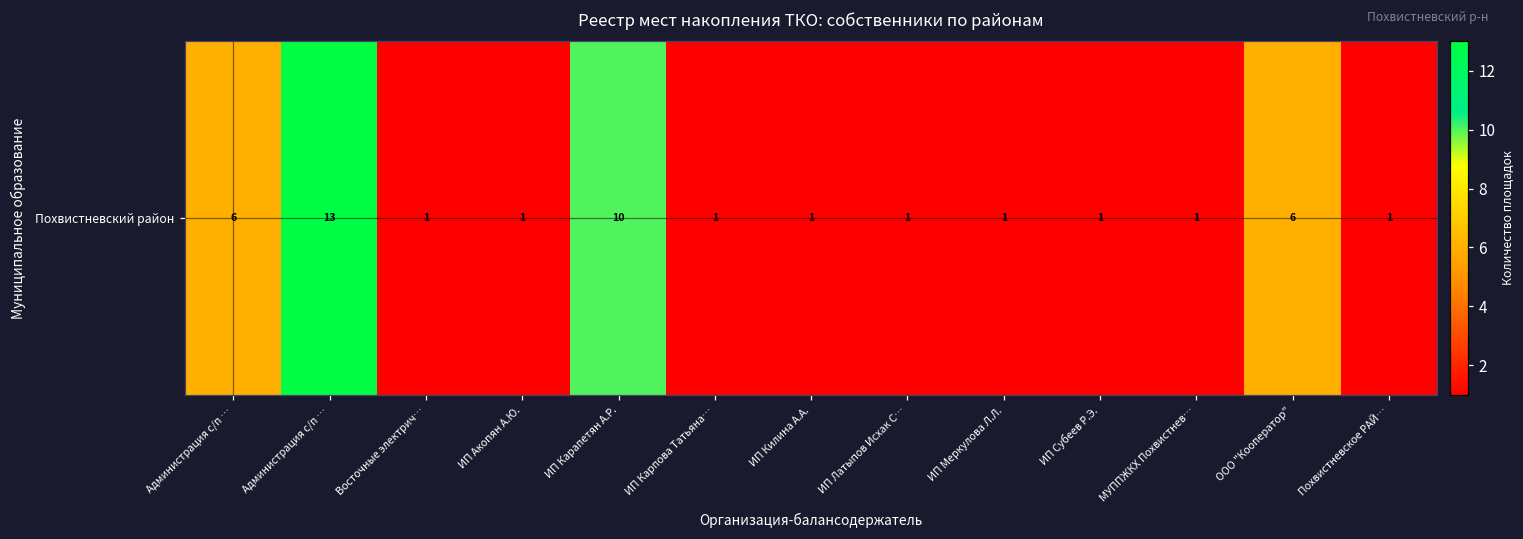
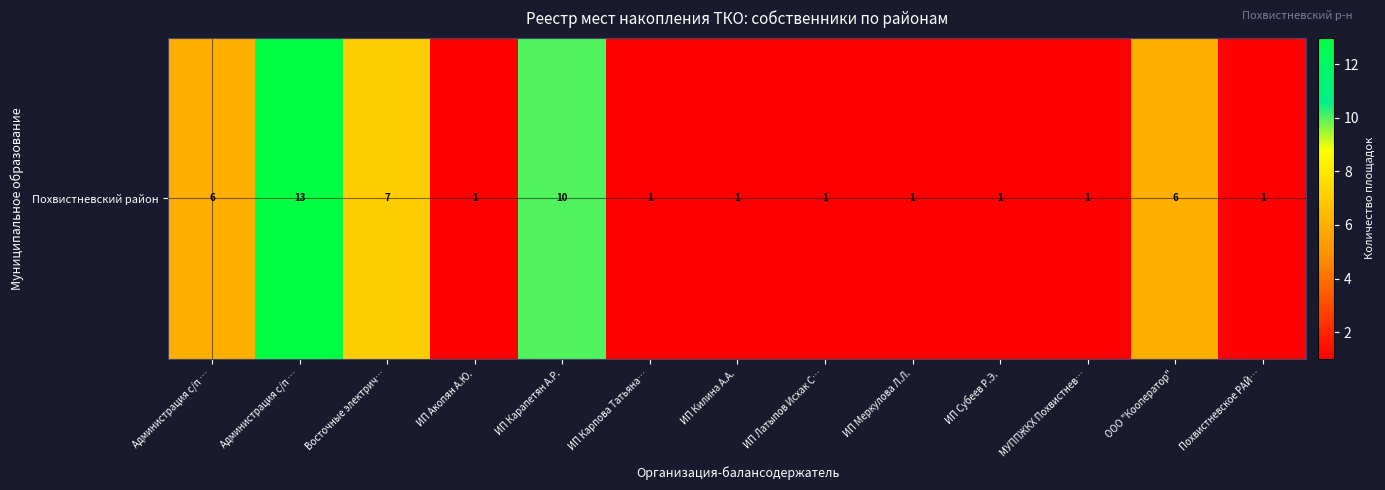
  {
    "Похвистневский район": {
-     "Восточные электрич…": 1,
+     "Восточные электрич…": 7,
      "ИП Акопян А.Ю.": 1,
      "ИП Карапетян А.Р.": 10,
      "ИП Карпова Татьяна…": 1,
      "ИП Килина А.А.": 1,
      "ИП Латыпов Исхак С…": 1,
      "ИП Меркулова Л.Л.": 1,
      "ИП Субеев Р.Э.": 1,
      "МУППЖКХ Похвистнев…": 1,
      "ООО \"Кооператор\"": 6,
      "Похвистневское РАЙ…": 1
    }
  }
